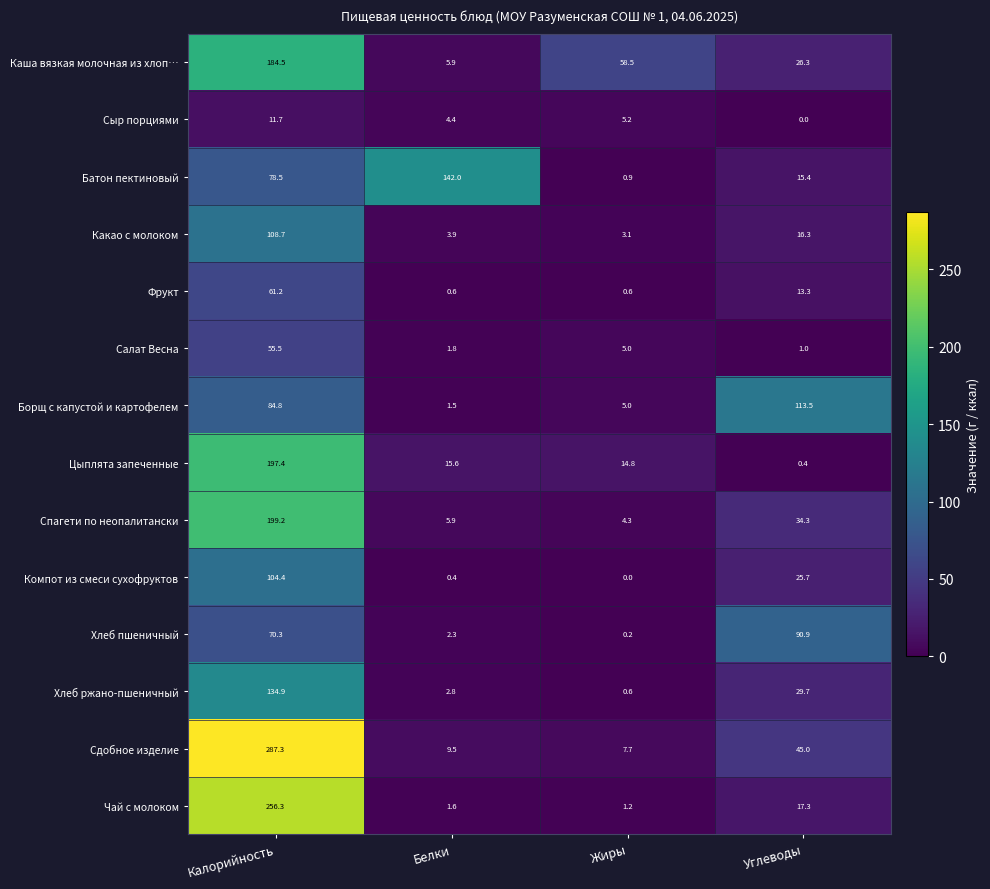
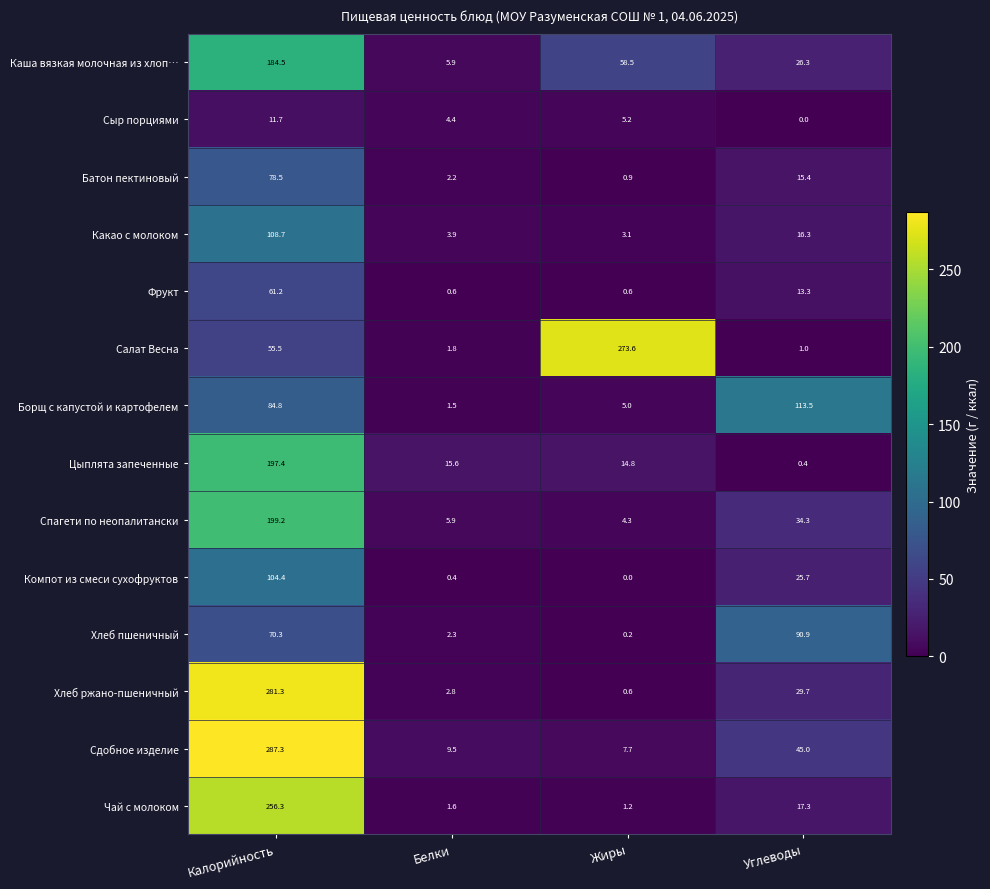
  {
    "Каша вязкая молочная из хлоп…": {
      "Калорийность": 184.5,
      "Белки": 5.9,
      "Жиры": 58.5,
      "Углеводы": 26.3
    },
    "Сыр порциями": {
      "Калорийность": 11.7,
      "Белки": 4.4,
      "Жиры": 5.2,
      "Углеводы": 0.0
    },
    "Батон пектиновый": {
      "Калорийность": 78.5,
-     "Белки": 142.0,
+     "Белки": 2.2,
      "Жиры": 0.9,
      "Углеводы": 15.4
    },
    "Какао с молоком": {
      "Калорийность": 108.7,
      "Белки": 3.9,
      "Жиры": 3.1,
      "Углеводы": 16.3
    },
    "Фрукт": {
      "Калорийность": 61.2,
      "Белки": 0.6,
      "Жиры": 0.6,
      "Углеводы": 13.3
    },
    "Салат Весна": {
      "Калорийность": 55.5,
      "Белки": 1.8,
-     "Жиры": 5.0,
+     "Жиры": 273.6,
      "Углеводы": 1.0
    },
    "Борщ с капустой и картофелем": {
      "Калорийность": 84.8,
      "Белки": 1.5,
      "Жиры": 5.0,
      "Углеводы": 113.5
    },
    "Цыплята запеченные": {
      "Калорийность": 197.4,
      "Белки": 15.6,
      "Жиры": 14.8,
      "Углеводы": 0.4
    },
    "Спагети по неопалитански": {
      "Калорийность": 199.2,
      "Белки": 5.9,
      "Жиры": 4.3,
      "Углеводы": 34.3
    },
    "Компот из смеси сухофруктов": {
      "Калорийность": 104.4,
      "Белки": 0.4,
      "Жиры": 0.0,
      "Углеводы": 25.7
    },
    "Хлеб пшеничный": {
      "Калорийность": 70.3,
      "Белки": 2.3,
      "Жиры": 0.2,
      "Углеводы": 90.9
    },
    "Хлеб ржано-пшеничный": {
-     "Калорийность": 134.9,
+     "Калорийность": 281.3,
      "Белки": 2.8,
      "Жиры": 0.6,
      "Углеводы": 29.7
    },
    "Сдобное изделие": {
      "Калорийность": 287.3,
      "Белки": 9.5,
      "Жиры": 7.7,
      "Углеводы": 45.0
    },
    "Чай с молоком": {
      "Калорийность": 256.3,
      "Белки": 1.6,
      "Жиры": 1.2,
      "Углеводы": 17.3
    }
  }
